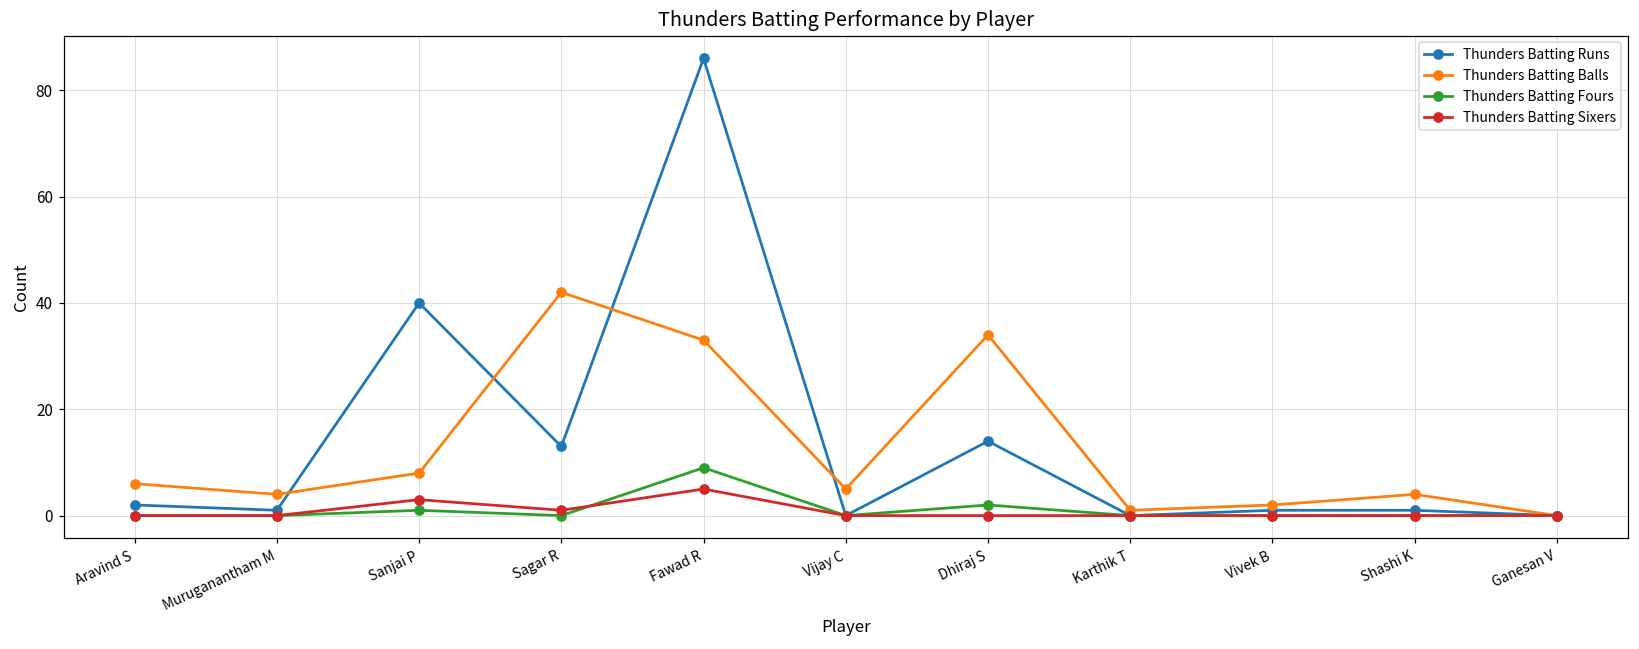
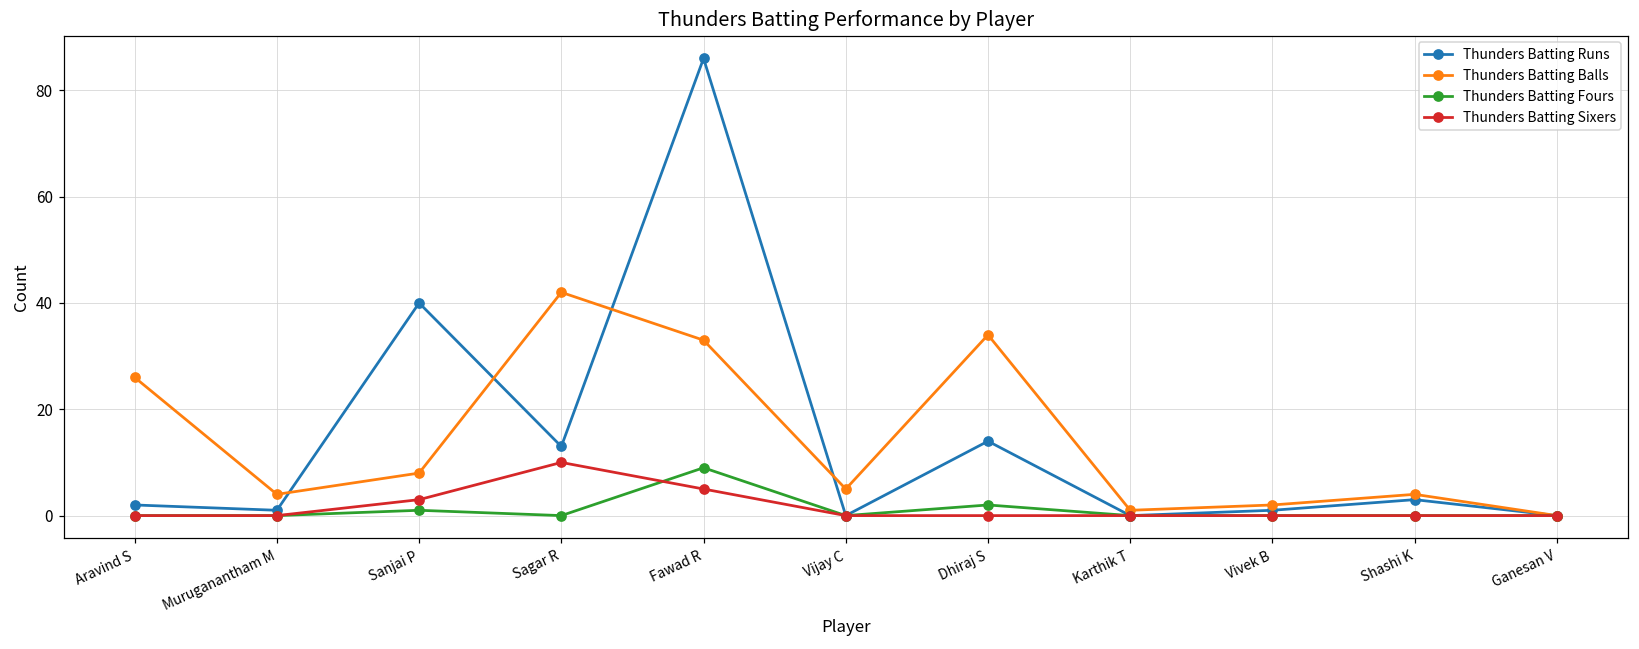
  {
    "Thunders Batting Runs": {
      "Aravind S": 2,
      "Muruganantham M": 1,
      "Sanjai P": 40,
      "Sagar R": 13,
      "Fawad R": 86,
      "Dhiraj S": 14,
      "Vivek B": 1,
-     "Shashi K": 1
+     "Shashi K": 3
    },
    "Thunders Batting Balls": {
-     "Aravind S": 6,
+     "Aravind S": 26,
      "Muruganantham M": 4,
      "Sanjai P": 8,
      "Sagar R": 42,
      "Fawad R": 33,
      "Vijay C": 5,
      "Dhiraj S": 34,
      "Karthik T": 1,
      "Vivek B": 2,
      "Shashi K": 4
    },
    "Thunders Batting Fours": {
      "Sanjai P": 1,
      "Sagar R": 0,
      "Fawad R": 9,
      "Dhiraj S": 2
    },
    "Thunders Batting Sixers": {
      "Sanjai P": 3,
-     "Sagar R": 1,
+     "Sagar R": 10,
      "Fawad R": 5,
      "Dhiraj S": 0
    }
  }
